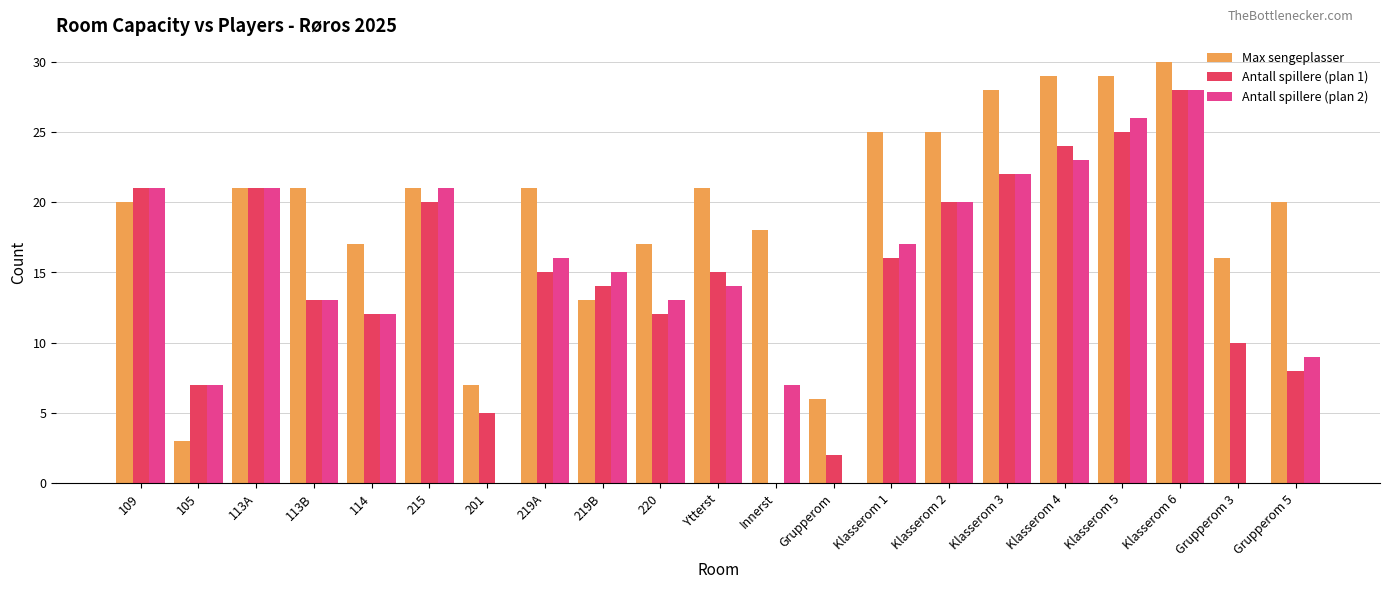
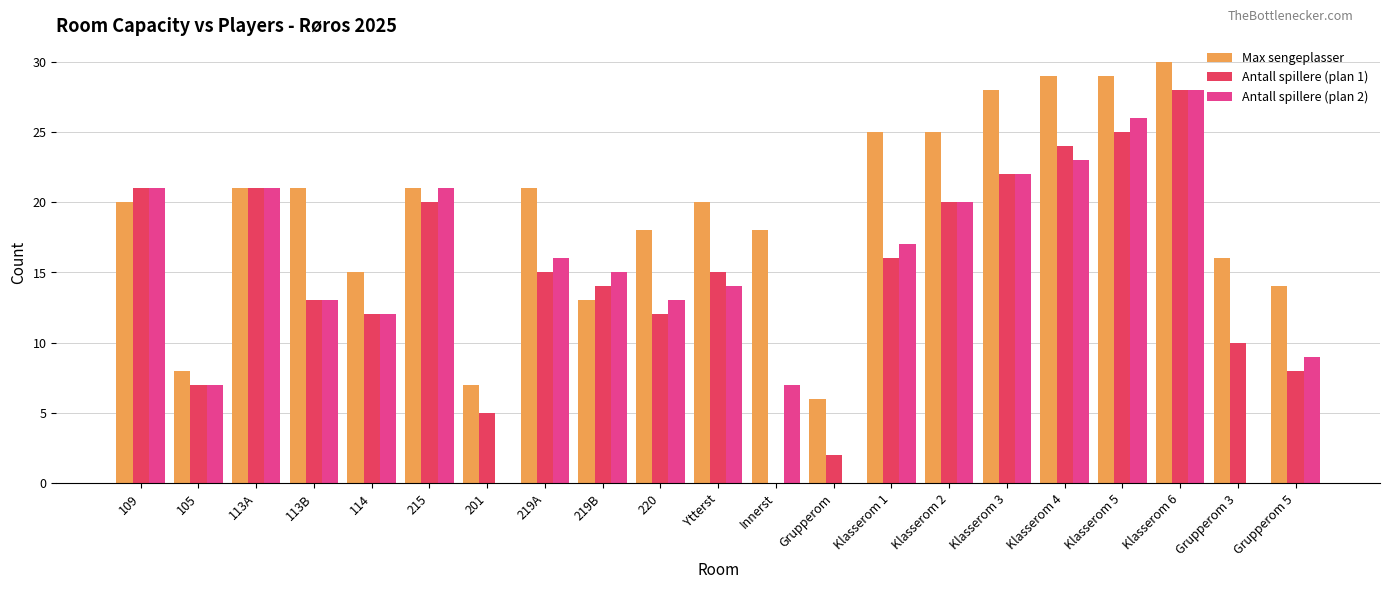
  {
    "Max sengeplasser": {
      "109": 20,
-     "105": 3,
+     "105": 8,
      "113A": 21,
      "113B": 21,
-     "114": 17,
+     "114": 15,
      "215": 21,
      "201": 7,
      "219A": 21,
      "219B": 13,
-     "220": 17,
-     "Ytterst": 21,
+     "220": 18,
+     "Ytterst": 20,
      "Innerst": 18,
      "Grupperom": 6,
      "Klasserom 1": 25,
      "Klasserom 2": 25,
      "Klasserom 3": 28,
      "Klasserom 4": 29,
      "Klasserom 5": 29,
      "Klasserom 6": 30,
      "Grupperom 3": 16,
-     "Grupperom 5": 20
+     "Grupperom 5": 14
    }
  }
